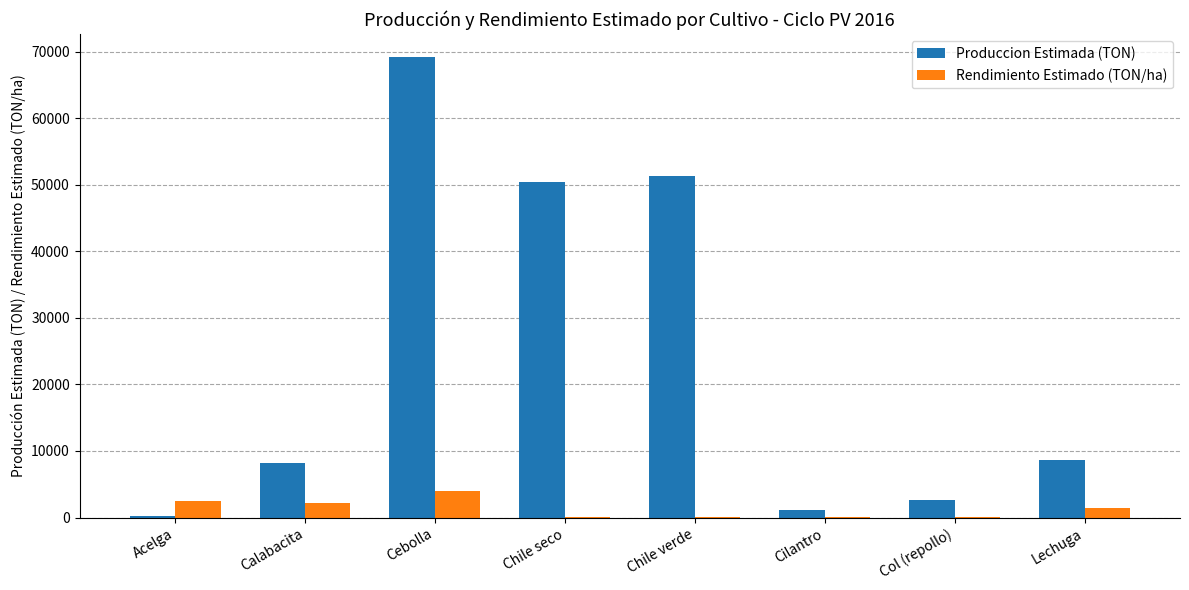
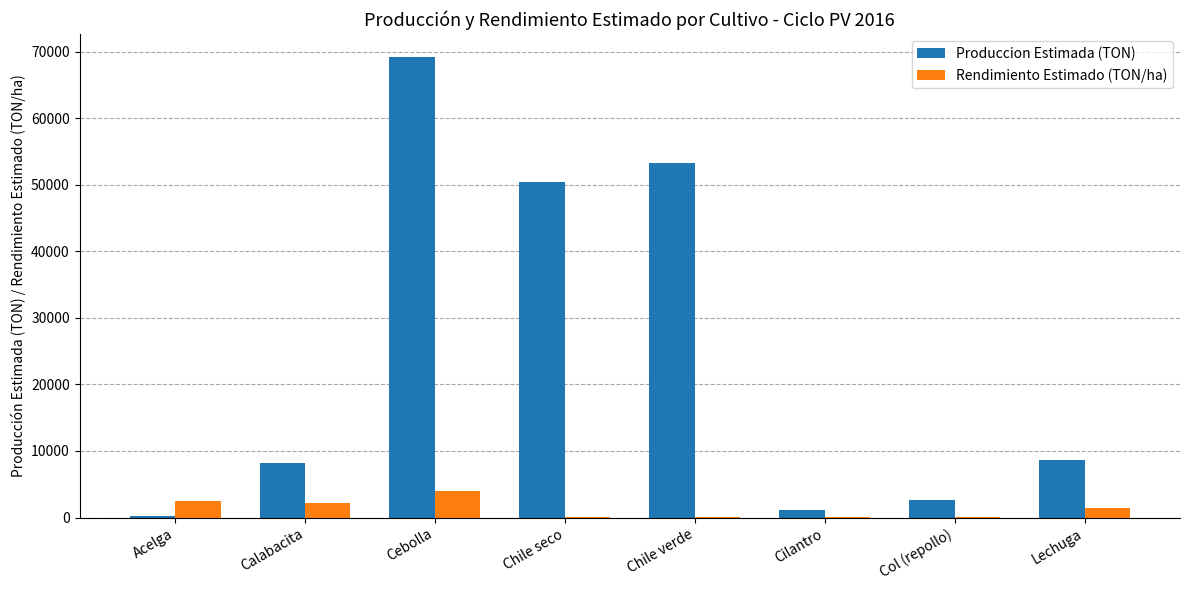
  {
    "Produccion Estimada (TON)": {
      "Calabacita": 8000,
      "Cebolla": 69000,
      "Chile seco": 50000,
-     "Chile verde": 51000,
+     "Chile verde": 53000,
      "Cilantro": 1000,
      "Col (repollo)": 3000,
      "Lechuga": 9000
    },
    "Rendimiento Estimado (TON/ha)": {
      "Acelga": 2000,
      "Calabacita": 2000,
      "Cebolla": 4000,
      "Lechuga": 1000
    }
  }
